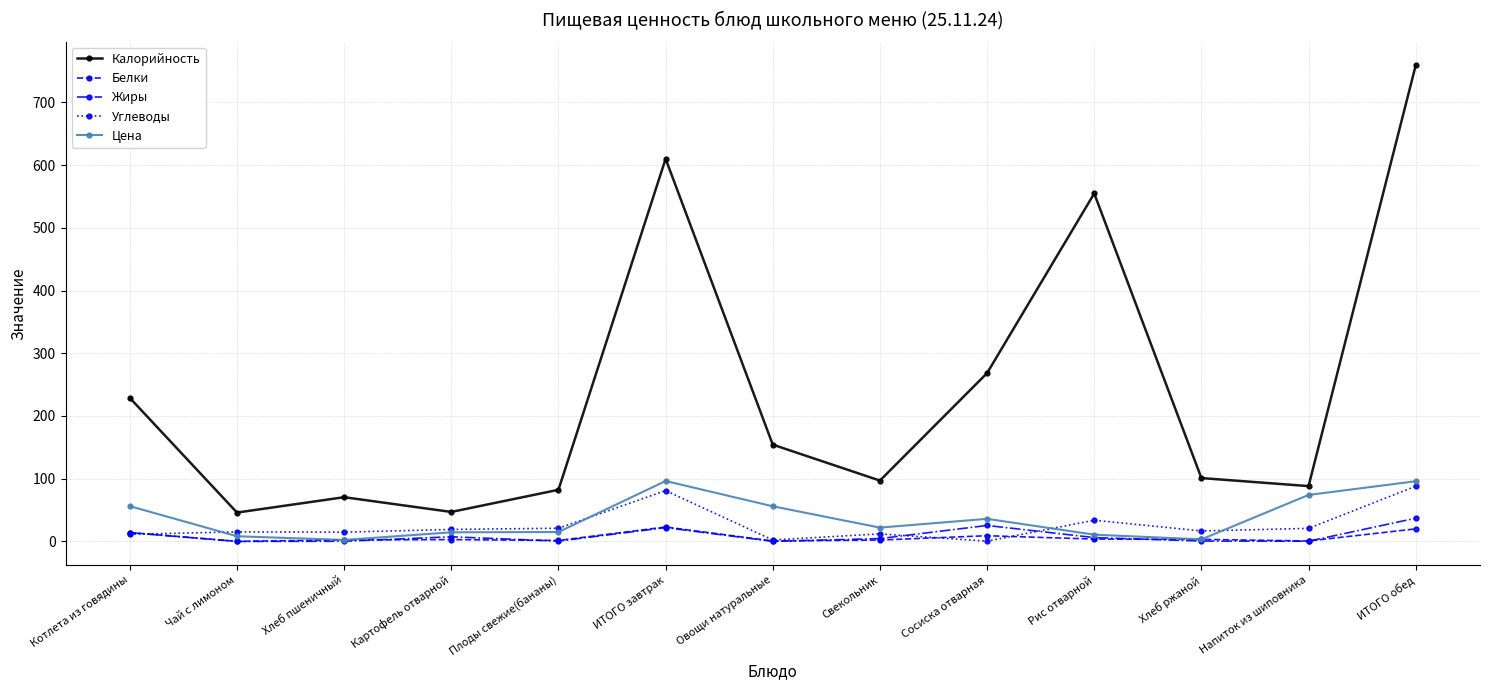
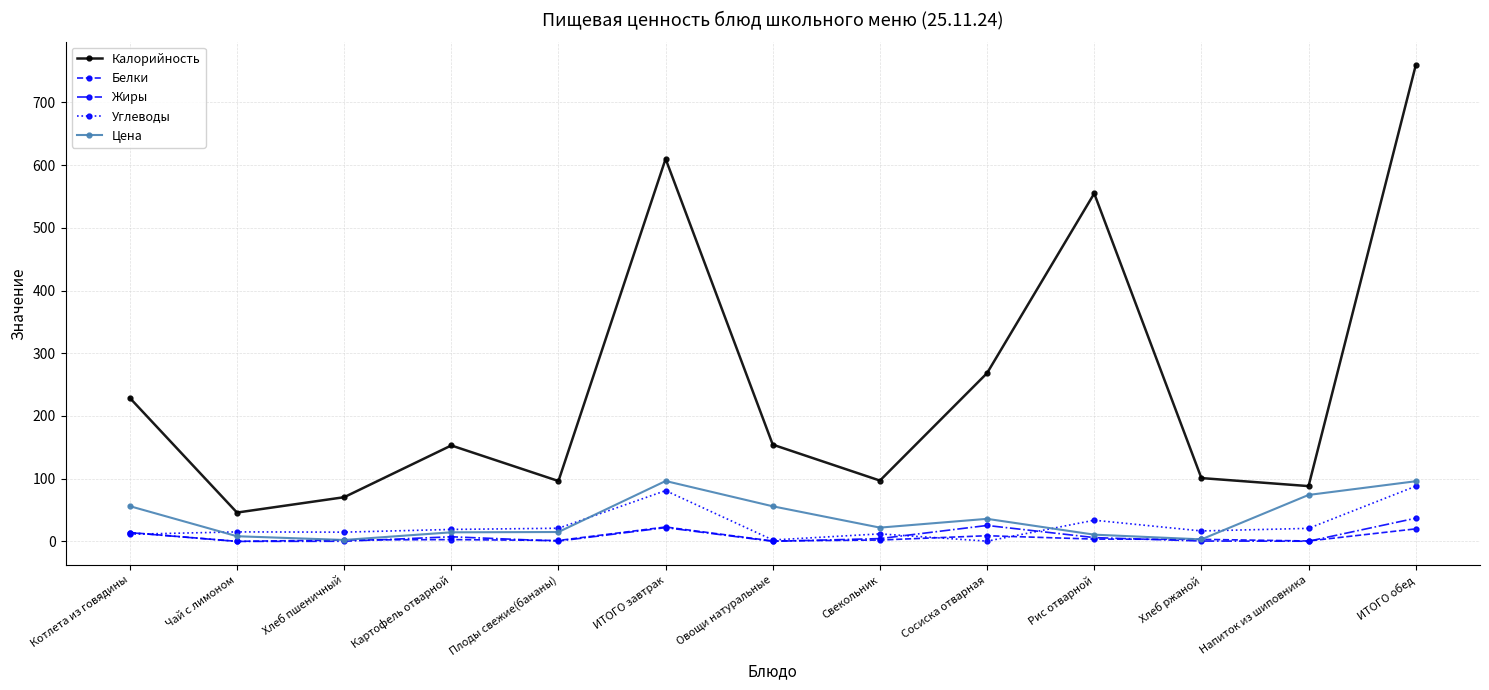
  {
    "Калорийность": {
      "Котлета из говядины": 230,
      "Чай с лимоном": 50,
      "Хлеб пшеничный": 70,
-     "Картофель отварной": 50,
-     "Плоды свежие(бананы)": 80,
+     "Картофель отварной": 150,
+     "Плоды свежие(бананы)": 100,
      "ИТОГО завтрак": 610,
      "Овощи натуральные": 150,
      "Свекольник": 100,
      "Сосиска отварная": 270,
      "Рис отварной": 550,
      "Хлеб ржаной": 100,
      "Напиток из шиповника": 90,
      "ИТОГО обед": 760
    },
    "Цена": {
      "Котлета из говядины": 60,
      "Чай с лимоном": 10,
      "Картофель отварной": 10,
      "Плоды свежие(бананы)": 20,
      "ИТОГО завтрак": 100,
      "Овощи натуральные": 60,
      "Свекольник": 20,
      "Сосиска отварная": 40,
      "Рис отварной": 10,
      "Напиток из шиповника": 70,
      "ИТОГО обед": 100
    }
  }
